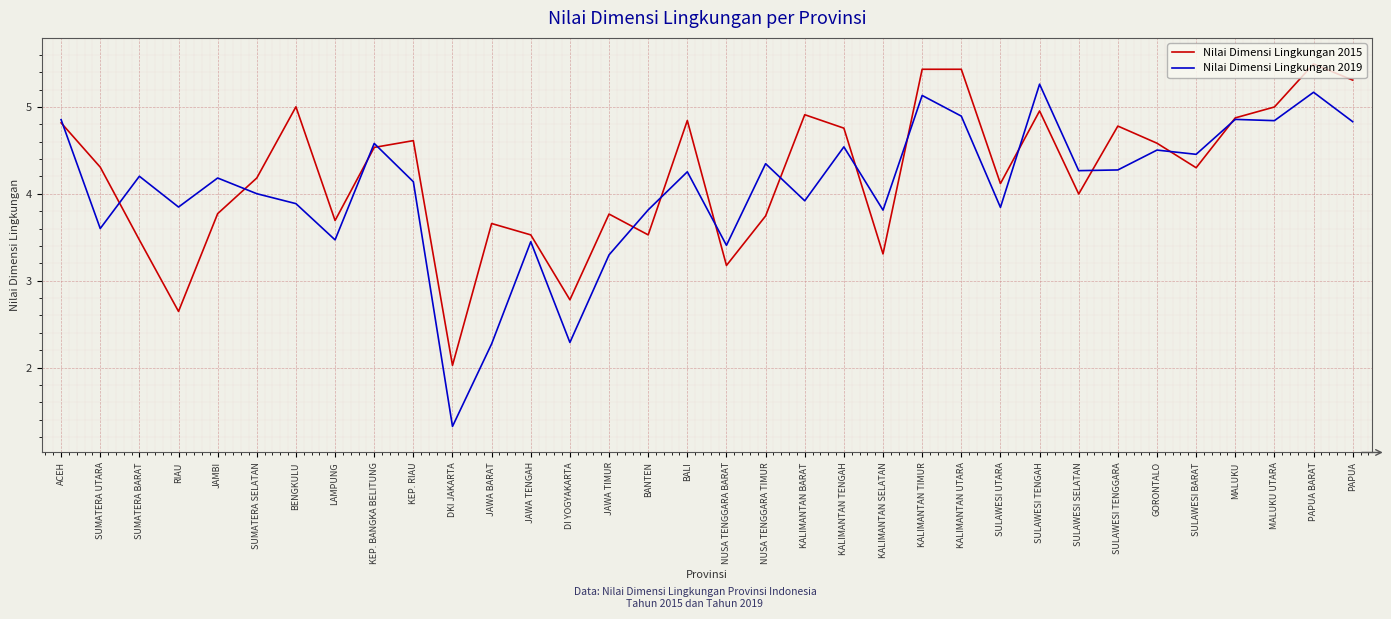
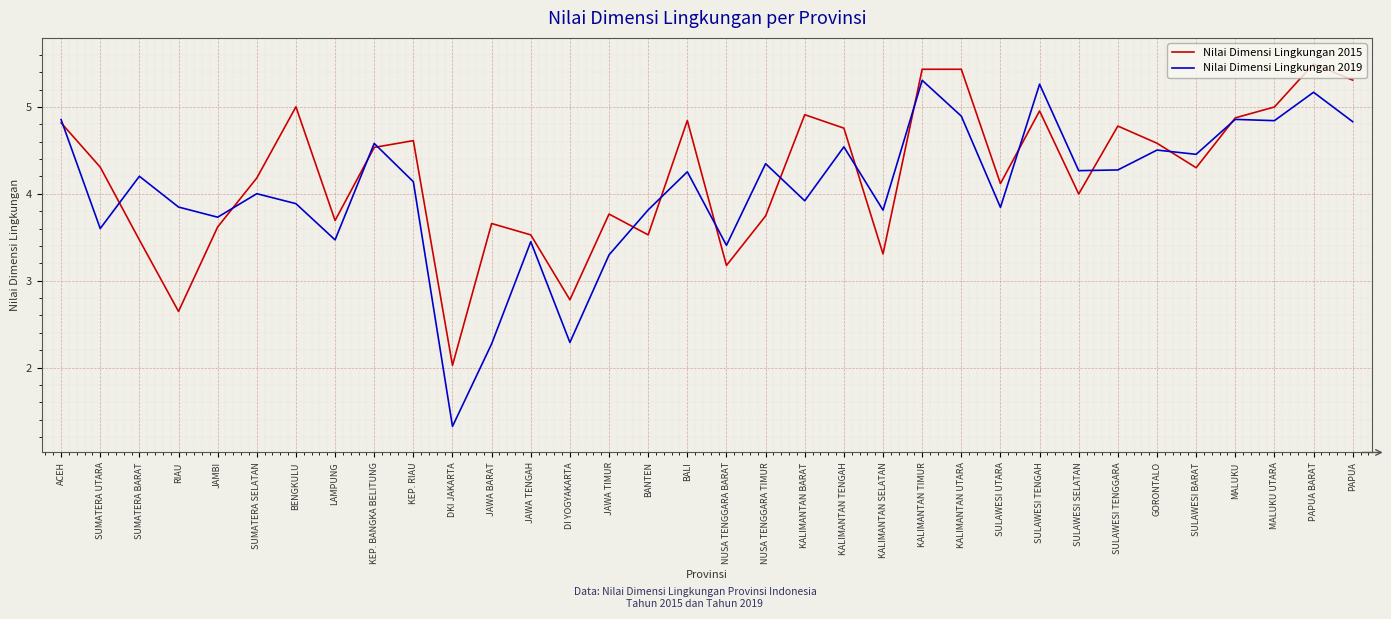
  {
    "Nilai Dimensi Lingkungan 2015": {
      "ACEH": 4.8,
      "SUMATERA UTARA": 4.3,
      "SUMATERA BARAT": 3.5,
      "RIAU": 2.6,
-     "JAMBI": 3.8,
+     "JAMBI": 3.6,
      "SUMATERA SELATAN": 4.2,
      "BENGKULU": 5.0,
      "LAMPUNG": 3.7,
      "KEP. BANGKA BELITUNG": 4.5,
      "KEP. RIAU": 4.6,
      "DKI JAKARTA": 2.0,
      "JAWA BARAT": 3.7,
      "JAWA TENGAH": 3.5,
      "DI YOGYAKARTA": 2.8,
      "JAWA TIMUR": 3.8,
      "BANTEN": 3.5,
      "BALI": 4.8,
      "NUSA TENGGARA BARAT": 3.2,
      "NUSA TENGGARA TIMUR": 3.7,
      "KALIMANTAN BARAT": 4.9,
      "KALIMANTAN TENGAH": 4.8,
      "KALIMANTAN SELATAN": 3.3,
      "KALIMANTAN TIMUR": 5.4,
      "KALIMANTAN UTARA": 5.4,
      "SULAWESI UTARA": 4.1,
      "SULAWESI TENGAH": 5.0,
      "SULAWESI SELATAN": 4.0,
      "SULAWESI TENGGARA": 4.8,
      "GORONTALO": 4.6,
      "SULAWESI BARAT": 4.3,
      "MALUKU UTARA": 5.0,
      "PAPUA": 5.3
    },
    "Nilai Dimensi Lingkungan 2019": {
      "ACEH": 4.9,
      "SUMATERA UTARA": 3.6,
      "SUMATERA BARAT": 4.2,
      "RIAU": 3.8,
-     "JAMBI": 4.2,
+     "JAMBI": 3.7,
      "SUMATERA SELATAN": 4.0,
      "BENGKULU": 3.9,
      "LAMPUNG": 3.5,
      "KEP. BANGKA BELITUNG": 4.6,
      "KEP. RIAU": 4.1,
      "DKI JAKARTA": 1.3,
      "JAWA BARAT": 2.3,
      "JAWA TENGAH": 3.4,
      "DI YOGYAKARTA": 2.3,
      "JAWA TIMUR": 3.3,
      "BANTEN": 3.8,
      "BALI": 4.3,
      "NUSA TENGGARA BARAT": 3.4,
      "NUSA TENGGARA TIMUR": 4.3,
      "KALIMANTAN BARAT": 3.9,
      "KALIMANTAN TENGAH": 4.5,
      "KALIMANTAN SELATAN": 3.8,
-     "KALIMANTAN TIMUR": 5.1,
+     "KALIMANTAN TIMUR": 5.3,
      "KALIMANTAN UTARA": 4.9,
      "SULAWESI UTARA": 3.8,
      "SULAWESI TENGAH": 5.3,
      "SULAWESI SELATAN": 4.3,
      "SULAWESI TENGGARA": 4.3,
      "GORONTALO": 4.5,
      "SULAWESI BARAT": 4.5,
      "MALUKU UTARA": 4.8,
      "PAPUA BARAT": 5.2,
      "PAPUA": 4.8
    }
  }
